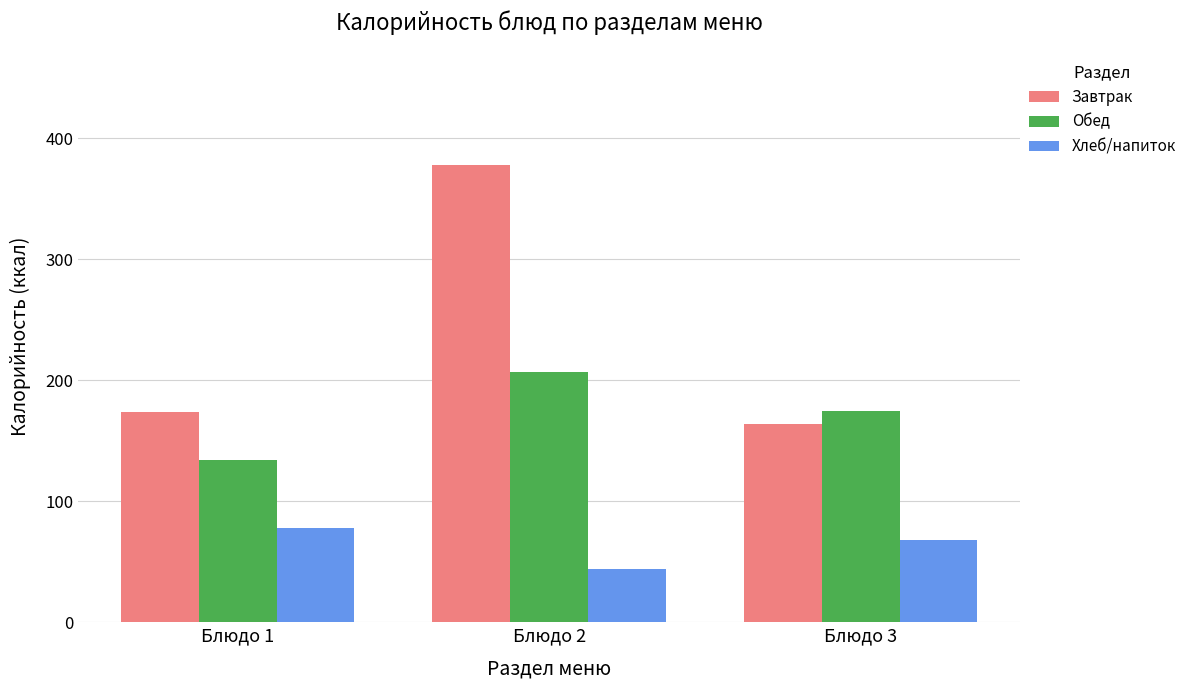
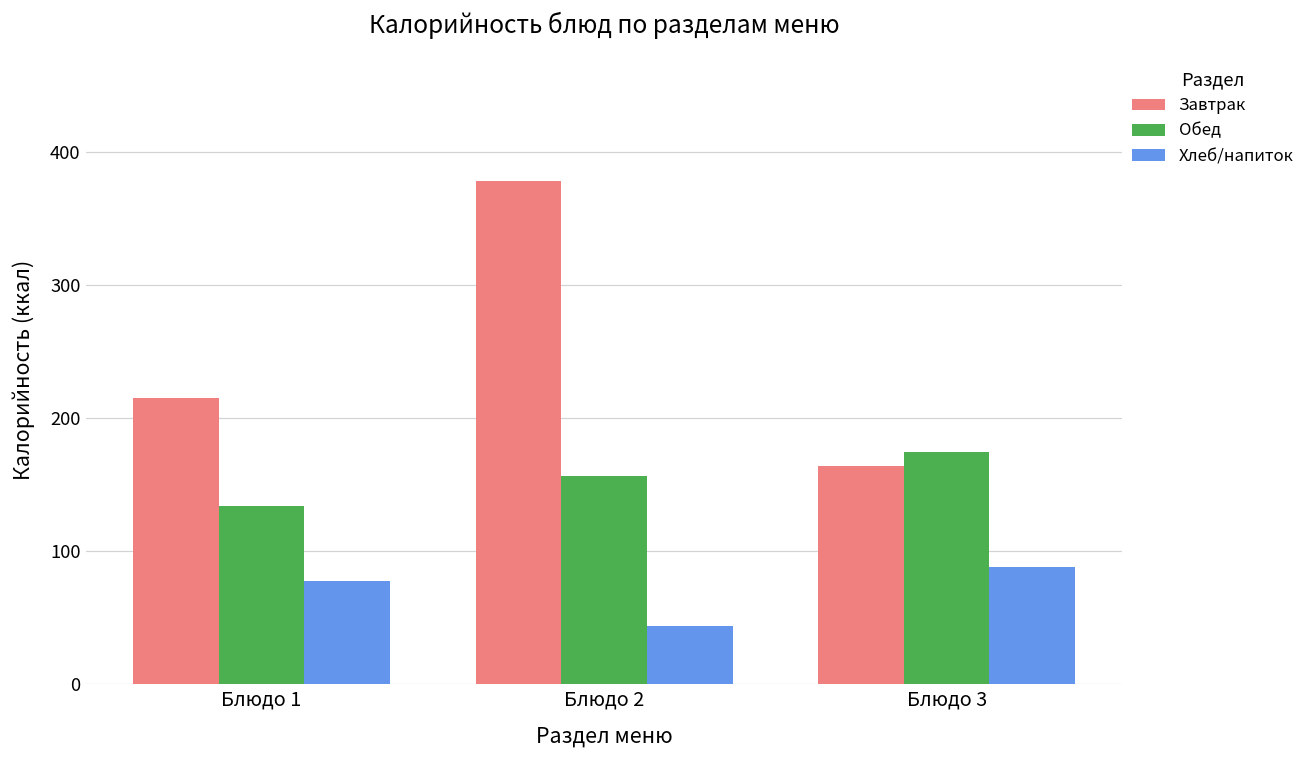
  {
    "Завтрак": {
-     "Блюдо 1": 174,
+     "Блюдо 1": 215,
      "Блюдо 2": 378,
      "Блюдо 3": 164
    },
    "Обед": {
      "Блюдо 1": 134,
-     "Блюдо 2": 207,
+     "Блюдо 2": 157,
      "Блюдо 3": 175
    },
    "Хлеб/напиток": {
      "Блюдо 1": 78,
      "Блюдо 2": 44,
-     "Блюдо 3": 68
+     "Блюдо 3": 88
    }
  }
